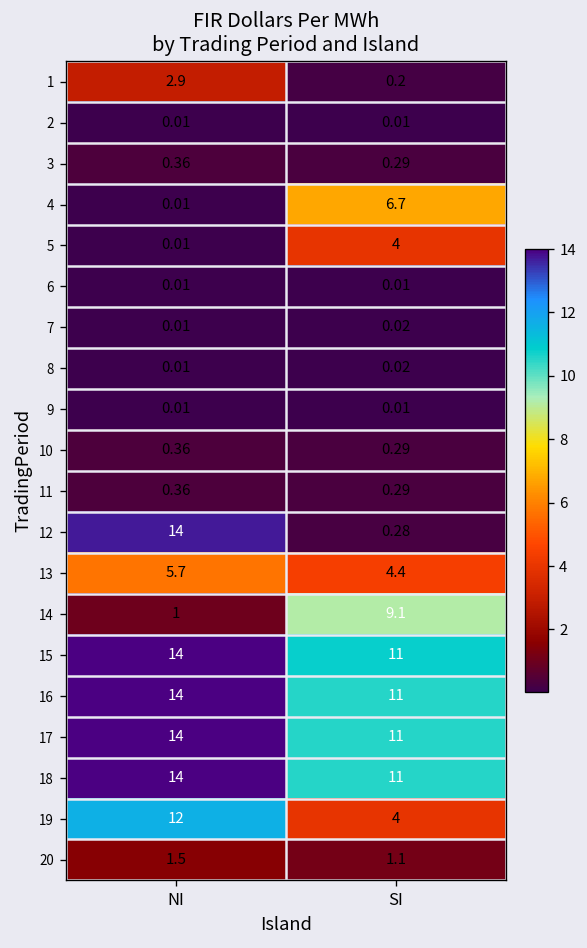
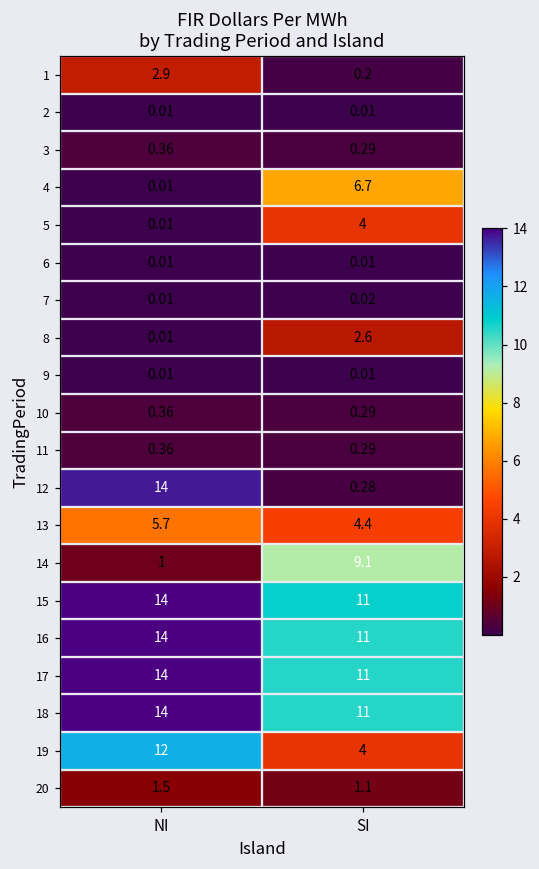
  {
    "1": {
      "NI": 2.9,
      "SI": 0.2
    },
    "2": {
      "NI": 0.01,
      "SI": 0.01
    },
    "3": {
      "NI": 0.36,
      "SI": 0.29
    },
    "4": {
      "NI": 0.01,
      "SI": 6.7
    },
    "5": {
      "NI": 0.01,
      "SI": 4
    },
    "6": {
      "NI": 0.01,
      "SI": 0.01
    },
    "7": {
      "NI": 0.01,
      "SI": 0.02
    },
    "8": {
      "NI": 0.01,
-     "SI": 0.02
+     "SI": 2.6
    },
    "9": {
      "NI": 0.01,
      "SI": 0.01
    },
    "10": {
      "NI": 0.36,
      "SI": 0.29
    },
    "11": {
      "NI": 0.36,
      "SI": 0.29
    },
    "12": {
      "NI": 14,
      "SI": 0.28
    },
    "13": {
      "NI": 5.7,
      "SI": 4.4
    },
    "14": {
      "NI": 1,
      "SI": 9.1
    },
    "15": {
      "NI": 14,
      "SI": 11
    },
    "16": {
      "NI": 14,
      "SI": 11
    },
    "17": {
      "NI": 14,
      "SI": 11
    },
    "18": {
      "NI": 14,
      "SI": 11
    },
    "19": {
      "NI": 12,
      "SI": 4
    },
    "20": {
      "NI": 1.5,
      "SI": 1.1
    }
  }
